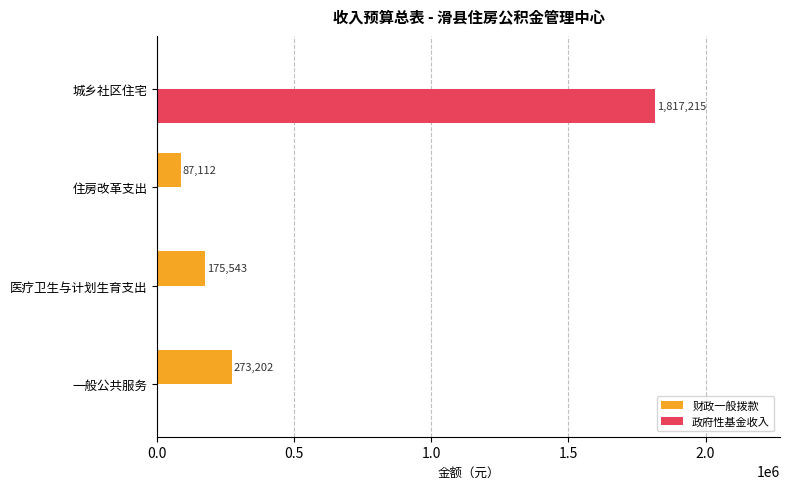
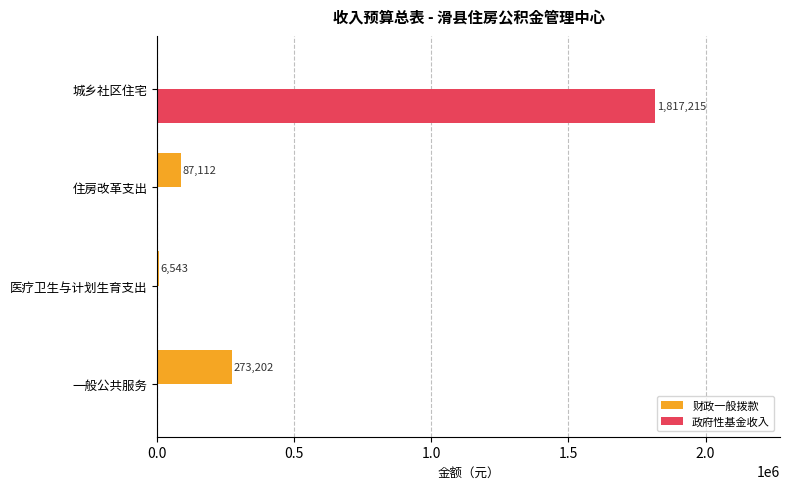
  {
    "财政一般拨款": {
      "住房改革支出": "87,112",
-     "医疗卫生与计划生育支出": "175,543",
+     "医疗卫生与计划生育支出": "6,543",
      "一般公共服务": "273,202"
    },
    "政府性基金收入": {
      "城乡社区住宅": "1,817,215"
    }
  }
